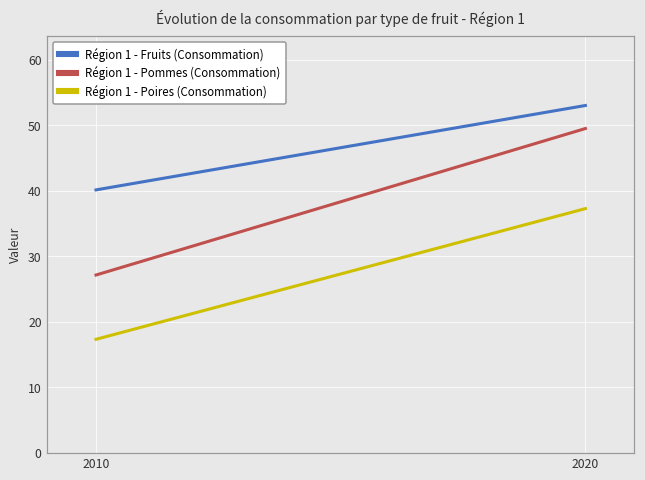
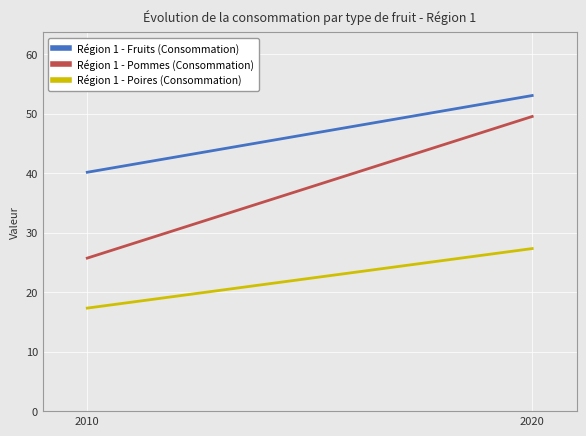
  {
    "Région 1 - Fruits (Consommation)": {
      "2010": 40,
      "2020": 53
    },
    "Région 1 - Pommes (Consommation)": {
-     "2010": 27,
+     "2010": 26,
      "2020": 50
    },
    "Région 1 - Poires (Consommation)": {
      "2010": 17,
-     "2020": 37
+     "2020": 27
    }
  }
